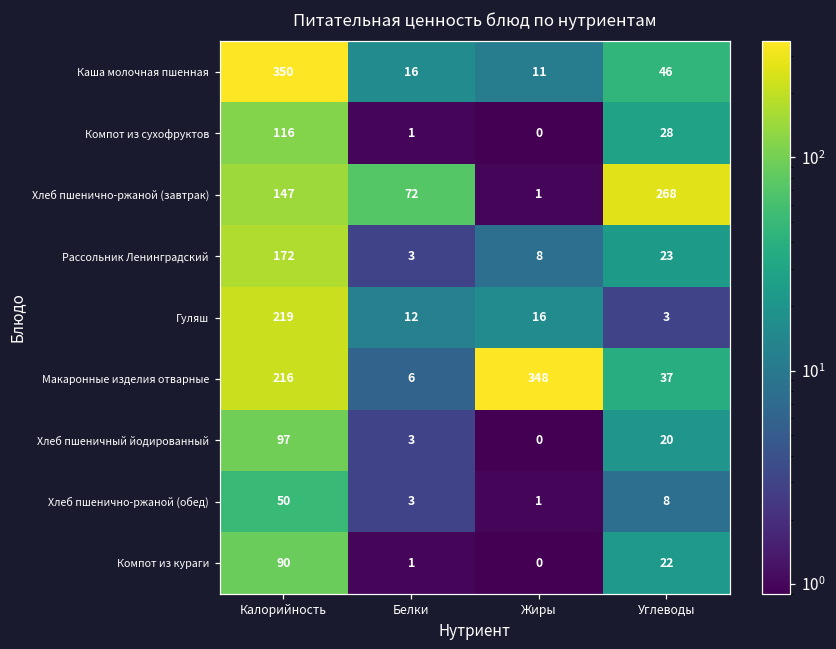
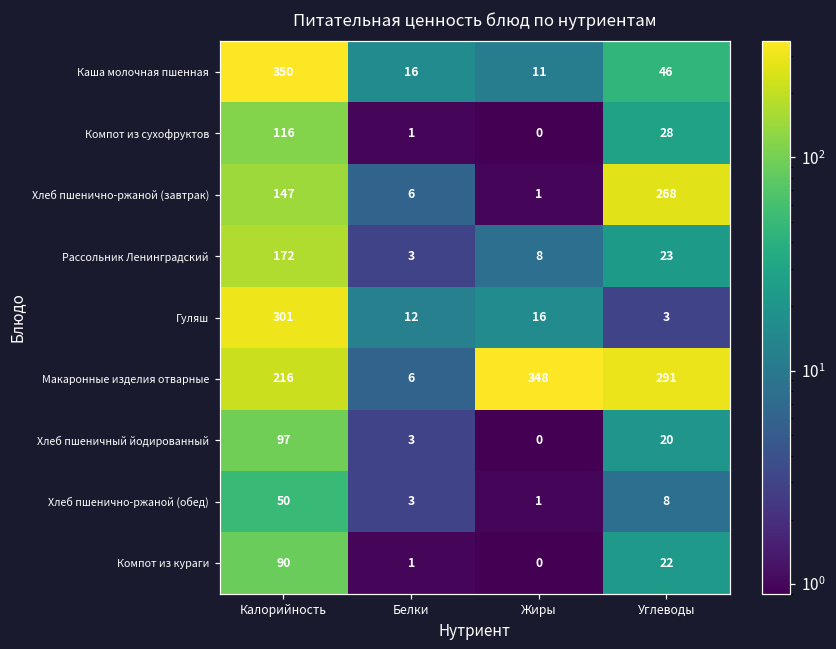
  {
    "Каша молочная пшенная": {
      "Калорийность": 350,
      "Белки": 16,
      "Жиры": 11,
      "Углеводы": 46
    },
    "Компот из сухофруктов": {
      "Калорийность": 116,
      "Белки": 1,
      "Жиры": 0,
      "Углеводы": 28
    },
    "Хлеб пшенично-ржаной (завтрак)": {
      "Калорийность": 147,
-     "Белки": 72,
+     "Белки": 6,
      "Жиры": 1,
      "Углеводы": 268
    },
    "Рассольник Ленинградский": {
      "Калорийность": 172,
      "Белки": 3,
      "Жиры": 8,
      "Углеводы": 23
    },
    "Гуляш": {
-     "Калорийность": 219,
+     "Калорийность": 301,
      "Белки": 12,
      "Жиры": 16,
      "Углеводы": 3
    },
    "Макаронные изделия отварные": {
      "Калорийность": 216,
      "Белки": 6,
      "Жиры": 348,
-     "Углеводы": 37
+     "Углеводы": 291
    },
    "Хлеб пшеничный йодированный": {
      "Калорийность": 97,
      "Белки": 3,
      "Жиры": 0,
      "Углеводы": 20
    },
    "Хлеб пшенично-ржаной (обед)": {
      "Калорийность": 50,
      "Белки": 3,
      "Жиры": 1,
      "Углеводы": 8
    },
    "Компот из кураги": {
      "Калорийность": 90,
      "Белки": 1,
      "Жиры": 0,
      "Углеводы": 22
    }
  }
